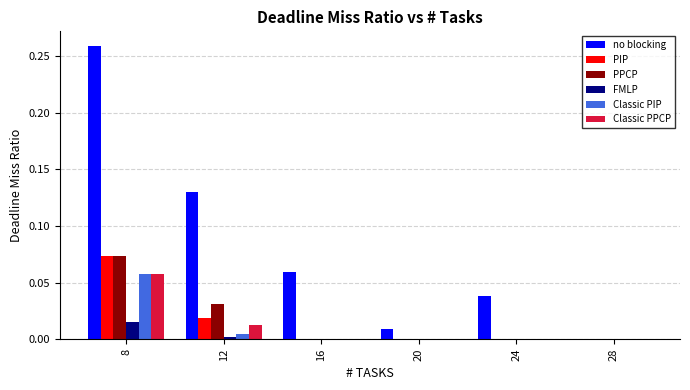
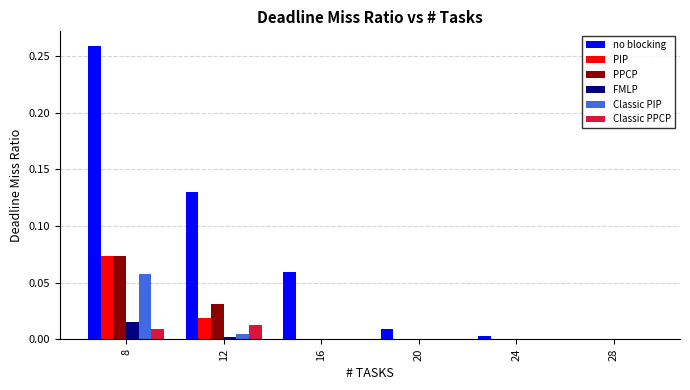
  {
    "no blocking": {
      "8": 0.259,
      "12": 0.130,
      "16": 0.059,
      "20": 0.009,
-     "24": 0.038,
+     "24": 0.003,
      "28": 0.000
    },
    "PIP": {
      "8": 0.073,
      "12": 0.019,
      "16": 0.000,
      "20": 0.000,
      "24": 0.000,
      "28": 0.000
    },
    "PPCP": {
      "8": 0.073,
      "12": 0.031,
      "16": 0.000,
      "20": 0.000,
      "24": 0.000,
      "28": 0.000
    },
    "FMLP": {
      "8": 0.015,
      "16": 0.000,
      "20": 0.000,
      "24": 0.000,
      "28": 0.000
    },
    "Classic PIP": {
      "8": 0.057,
      "12": 0.005,
      "16": 0.000,
      "20": 0.000,
      "24": 0.000,
      "28": 0.000
    },
    "Classic PPCP": {
-     "8": 0.057,
+     "8": 0.009,
      "12": 0.013,
      "16": 0.000,
      "20": 0.000,
      "24": 0.000,
      "28": 0.000
    }
  }
